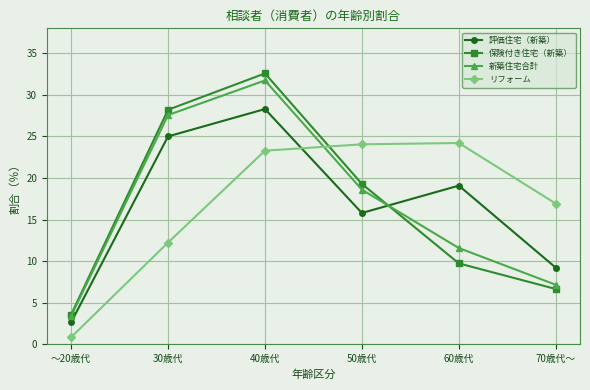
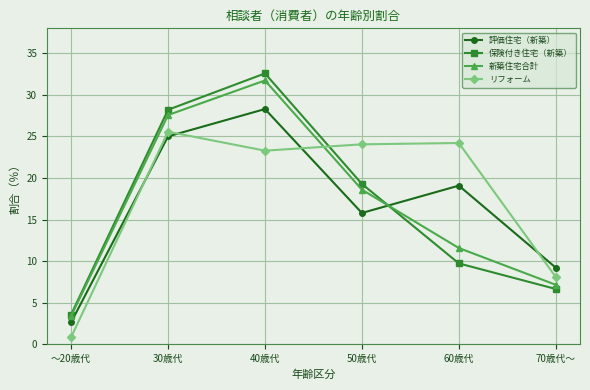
  {
    "リフォーム": {
      "～20歳代": 1,
-     "30歳代": 12,
+     "30歳代": 26,
      "40歳代": 23,
      "50歳代": 24,
      "60歳代": 24,
-     "70歳代～": 17
+     "70歳代～": 8
    }
  }
